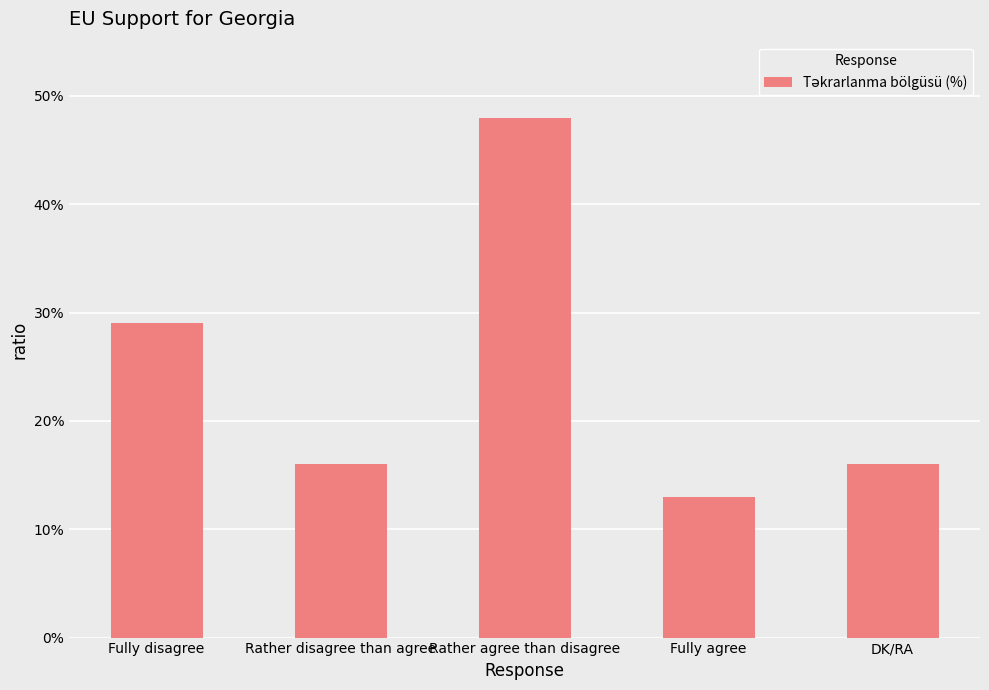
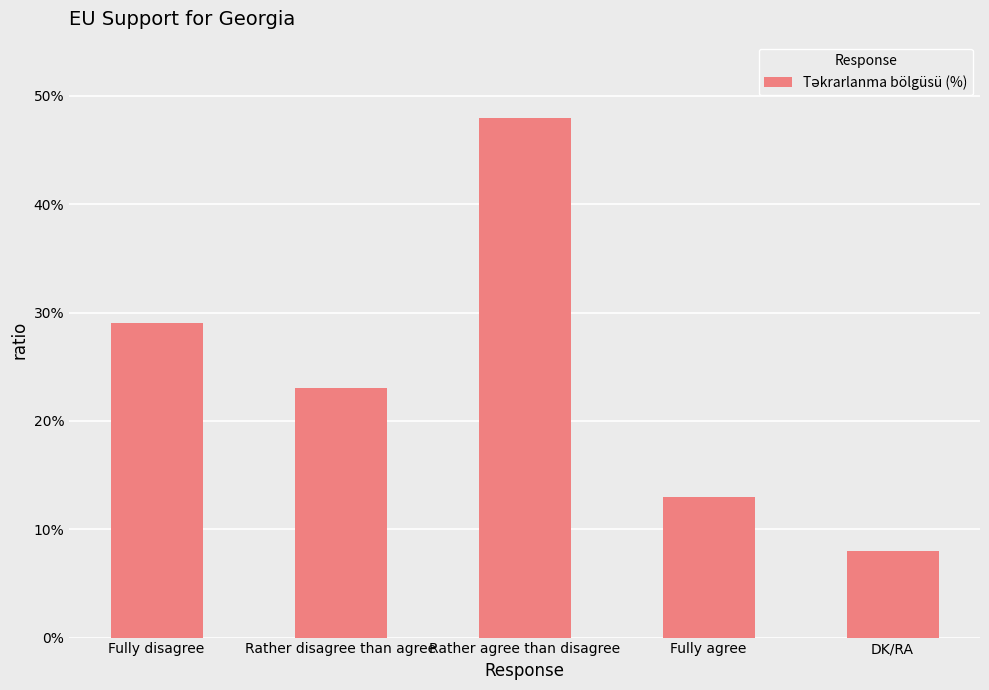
  {
    "Fully disagree": "29%",
-   "Rather disagree than agree": "16%",
+   "Rather disagree than agree": "23%",
    "Rather agree than disagree": "48%",
    "Fully agree": "13%",
-   "DK/RA": "16%"
+   "DK/RA": "8%"
  }
